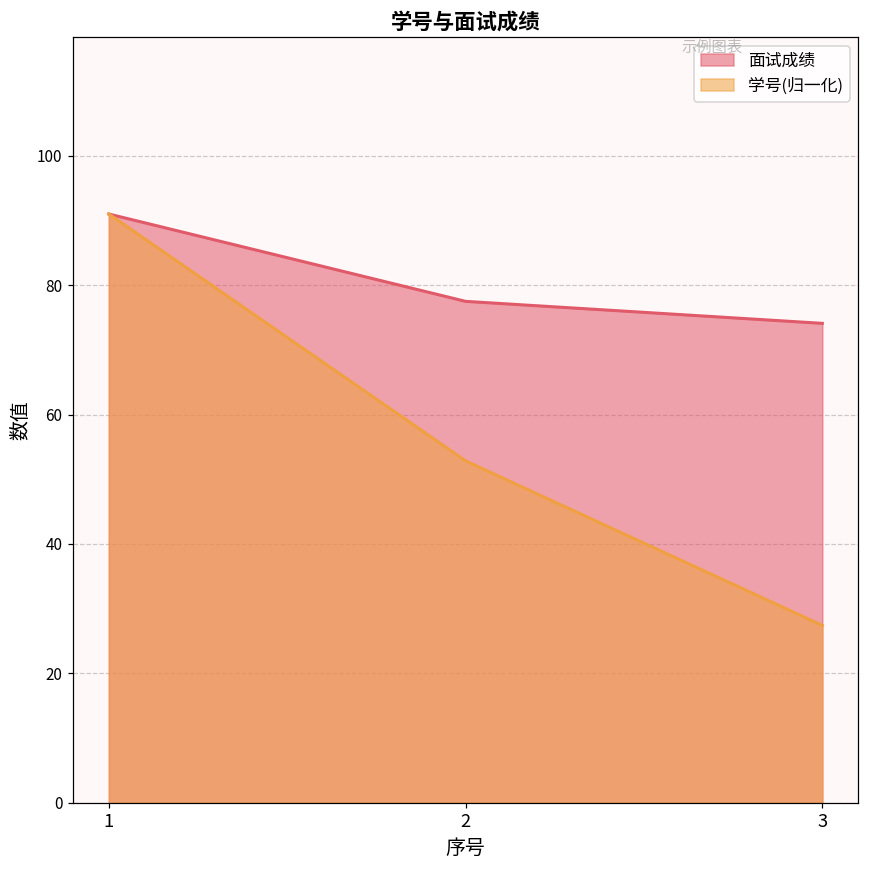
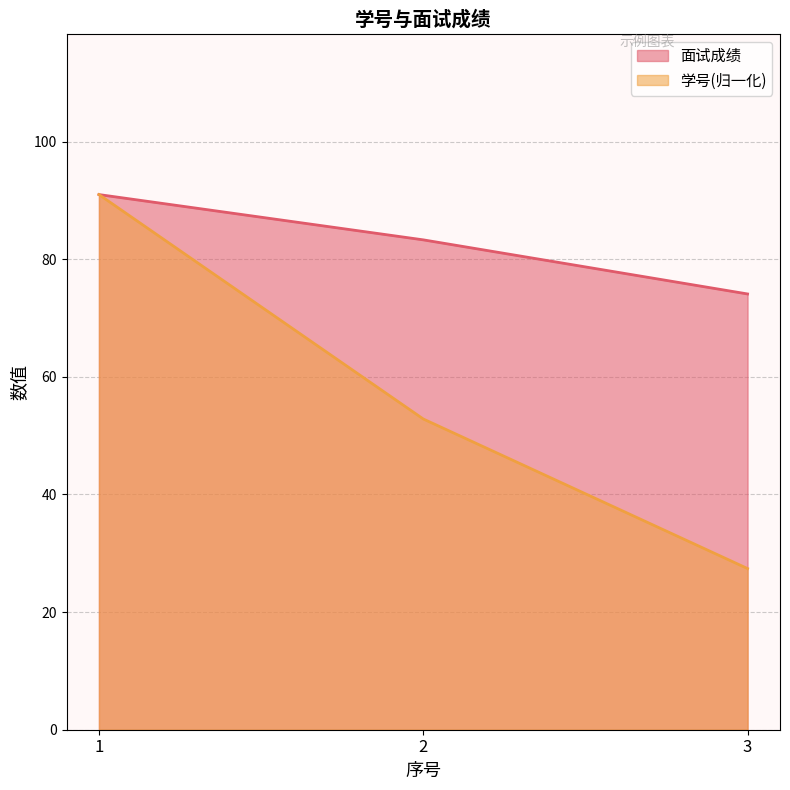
  {
    "面试成绩": {
-     "2": 78,
+     "2": 83,
      "3": 74
    },
    "学号(归一化)": {
      "2": 53,
      "3": 27
    }
  }
